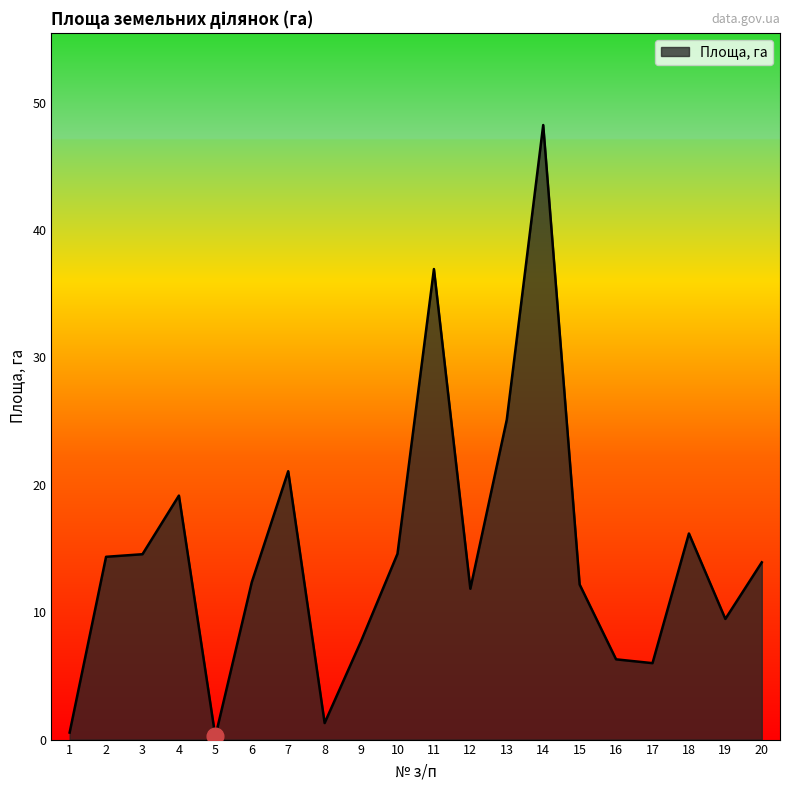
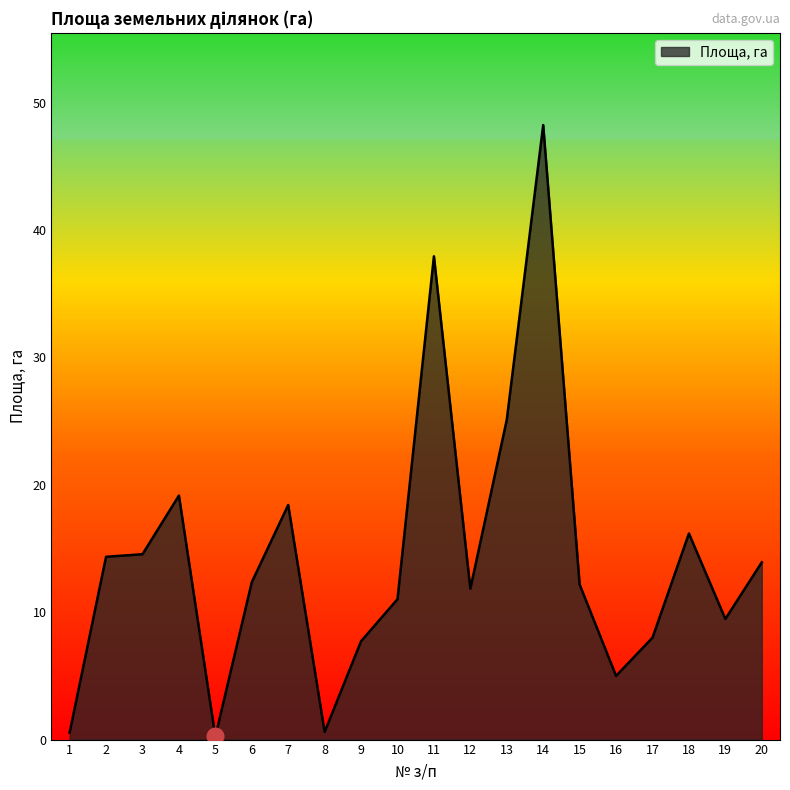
  {
    "Площа, га": {
      "1": 0.6,
      "2": 14.3,
      "3": 14.6,
      "4": 19.2,
      "6": 12.4,
-     "7": 21.1,
-     "8": 1.3,
+     "7": 18.4,
+     "8": 0.6,
      "9": 7.7,
-     "10": 14.6,
-     "11": 36.9,
+     "10": 11.0,
+     "11": 37.9,
      "12": 11.8,
      "13": 25.1,
      "14": 48.2,
      "15": 12.2,
-     "16": 6.3,
-     "17": 6,
+     "16": 5.0,
+     "17": 8,
      "18": 16.2,
      "19": 9.5,
      "20": 13.9
    }
  }
